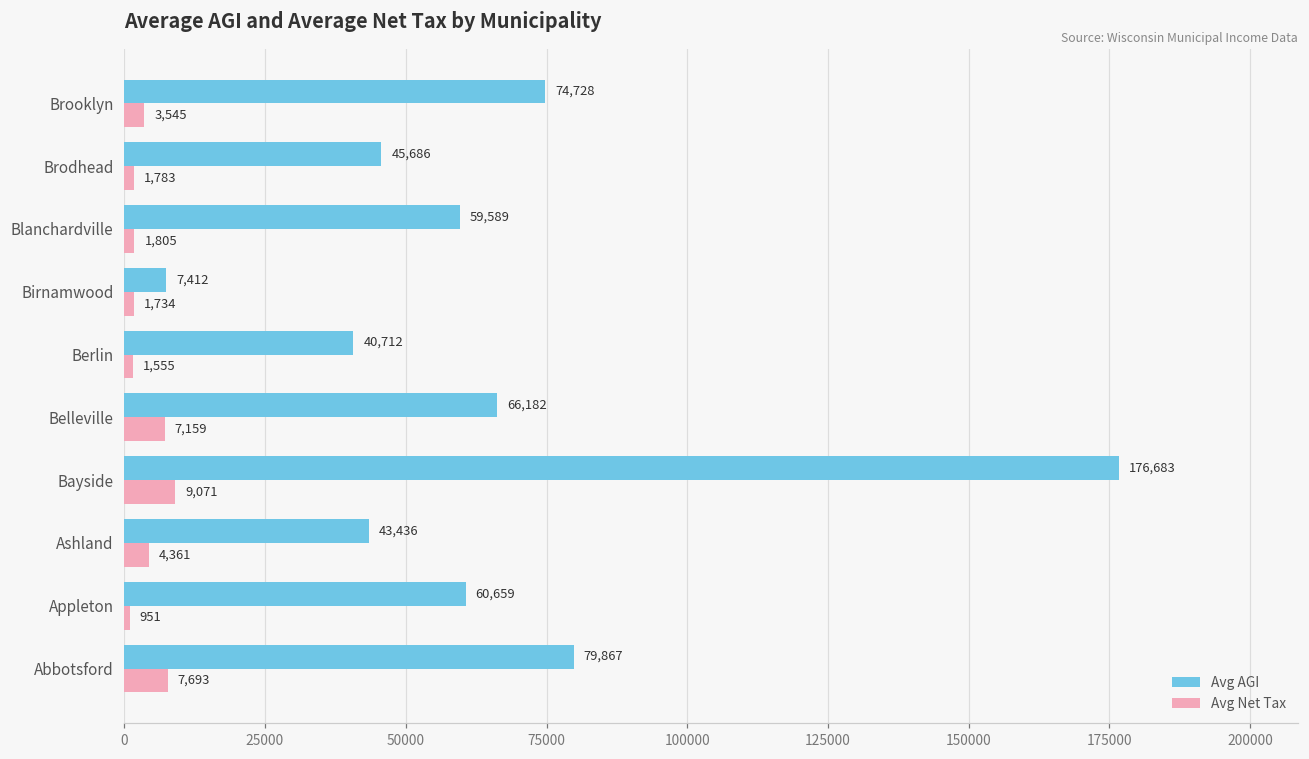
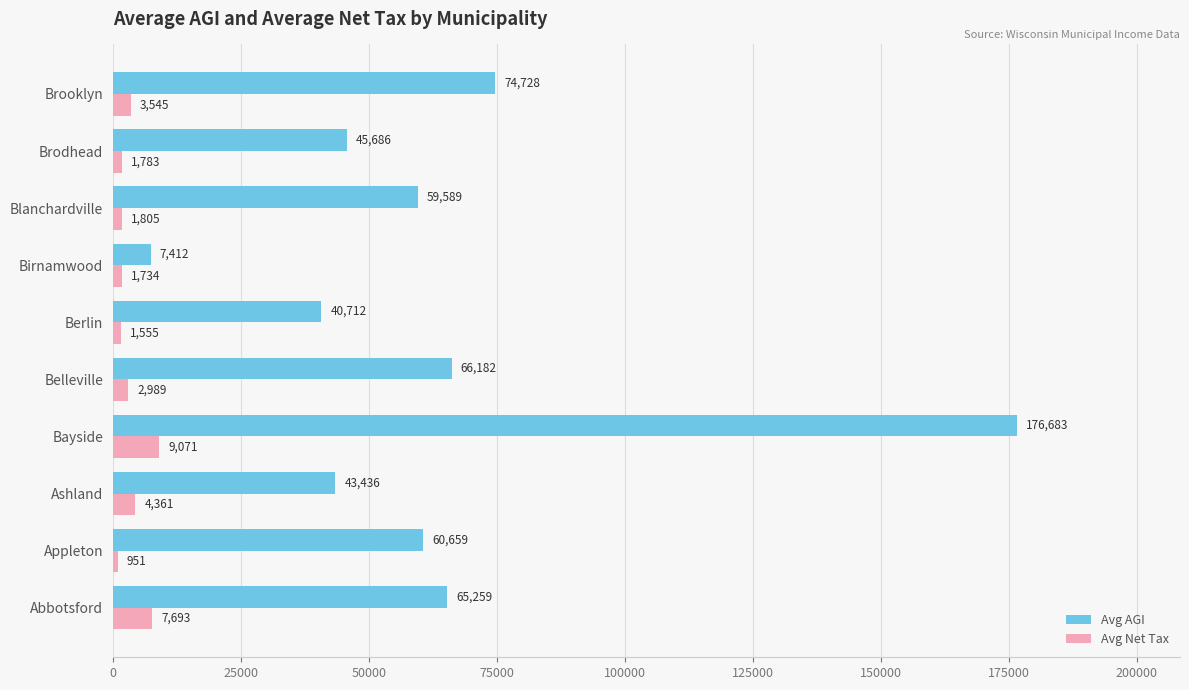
  {
    "Avg AGI": {
      "Brooklyn": "74,728",
      "Brodhead": "45,686",
      "Blanchardville": "59,589",
      "Birnamwood": "7,412",
      "Berlin": "40,712",
      "Belleville": "66,182",
      "Bayside": "176,683",
      "Ashland": "43,436",
      "Appleton": "60,659",
-     "Abbotsford": "79,867"
+     "Abbotsford": "65,259"
    },
    "Avg Net Tax": {
      "Brooklyn": "3,545",
      "Brodhead": "1,783",
      "Blanchardville": "1,805",
      "Birnamwood": "1,734",
      "Berlin": "1,555",
-     "Belleville": "7,159",
+     "Belleville": "2,989",
      "Bayside": "9,071",
      "Ashland": "4,361",
      "Appleton": "951",
      "Abbotsford": "7,693"
    }
  }
